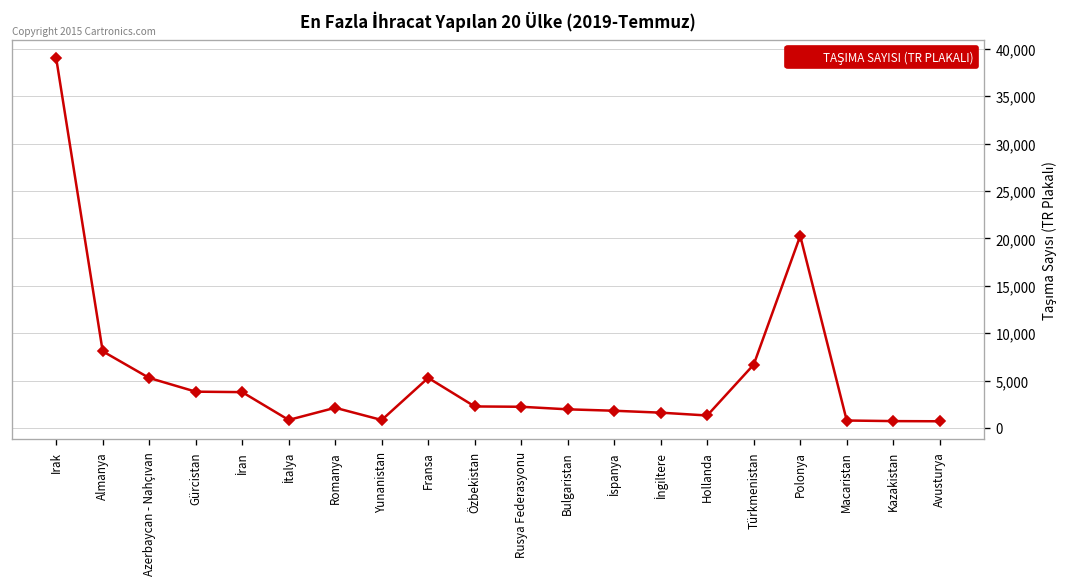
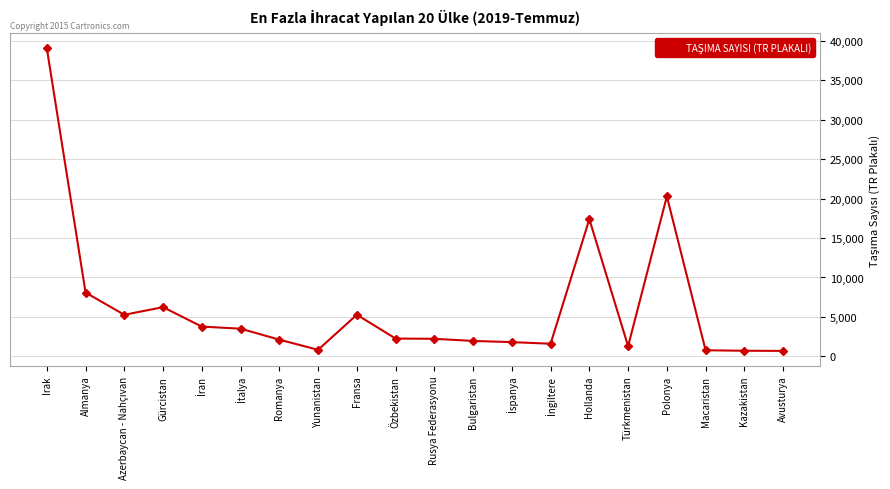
  {
    "Almanya": "8,000",
    "Azerbaycan - Nahçıvan": "5,000",
-   "Gürcistan": "4,000",
+   "Gürcistan": "6,000",
    "İran": "4,000",
-   "İtalya": "1,000",
+   "İtalya": "4,000",
    "Romanya": "2,000",
    "Yunanistan": "1,000",
    "Fransa": "5,000",
    "Özbekistan": "2,000",
    "Rusya Federasyonu": "2,000",
    "Bulgaristan": "2,000",
    "İspanya": "2,000",
    "İngiltere": "2,000",
-   "Hollanda": "1,000",
-   "Türkmenistan": "7,000",
+   "Hollanda": "17,000",
+   "Türkmenistan": "1,000",
    "Polonya": "20,000",
    "Macaristan": "1,000",
    "Kazakistan": "1,000",
    "Avusturya": "1,000"
  }
